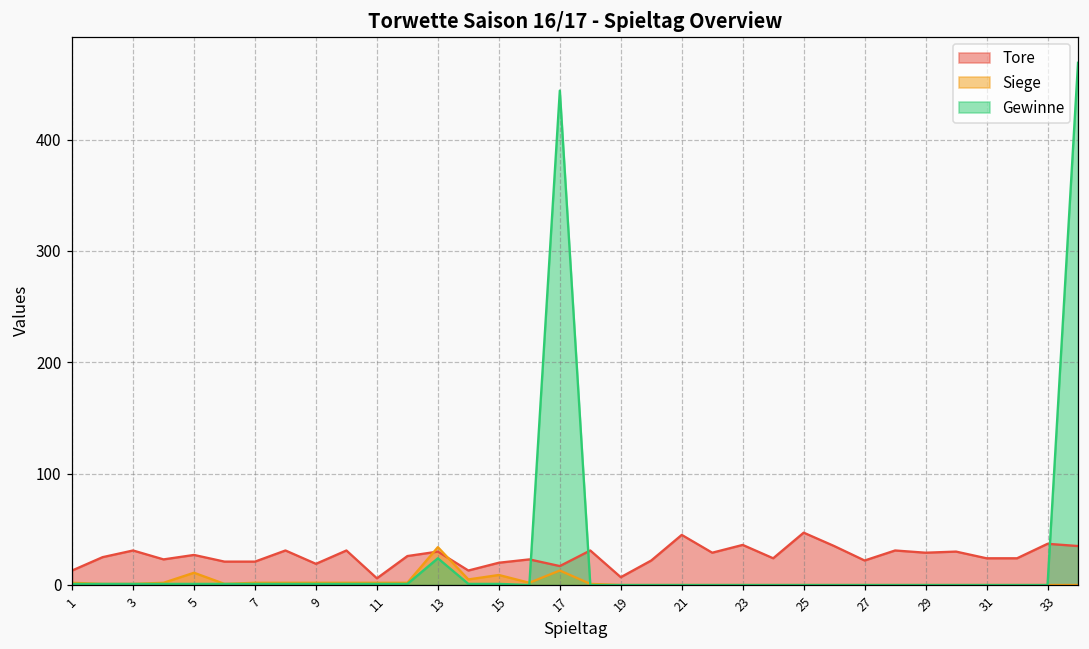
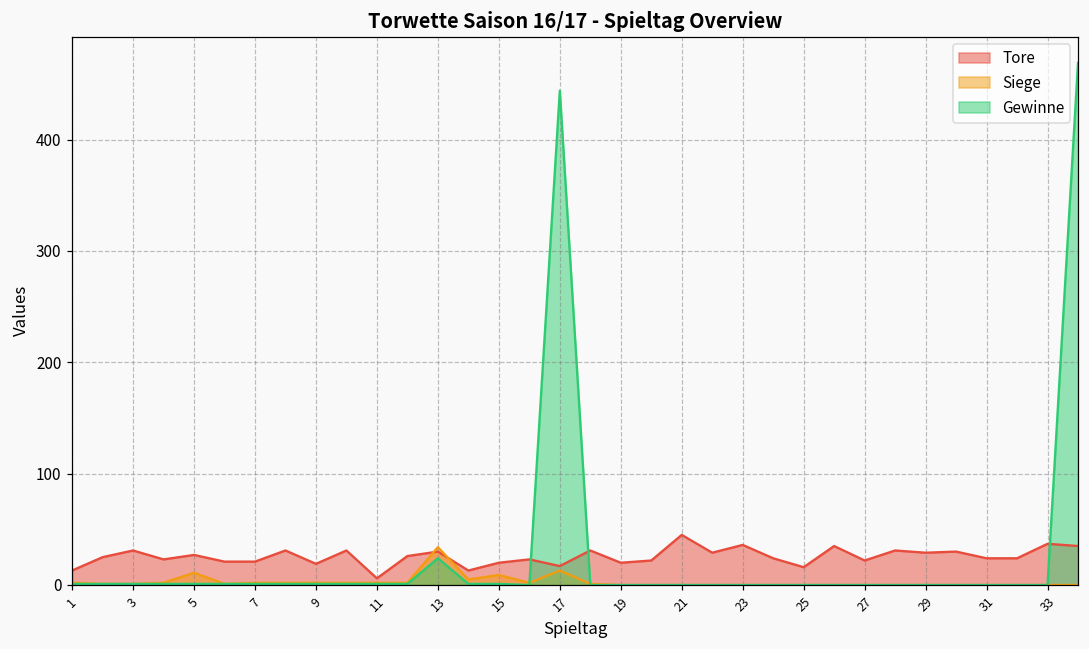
  {
    "Tore": {
      "1": 13,
      "3": 31,
      "5": 27,
      "7": 21,
      "9": 19,
      "11": 6,
      "13": 30,
      "15": 20,
      "17": 17,
-     "19": 7,
+     "19": 20,
      "21": 45,
      "23": 36,
-     "25": 47,
+     "25": 16,
      "27": 22,
      "29": 29,
      "31": 24,
      "33": 37
    },
    "Siege": {
      "5": 11,
      "13": 34,
      "15": 9,
      "17": 13
    },
    "Gewinne": {
      "5": 1,
      "13": 24,
      "15": 1,
      "17": 444
    }
  }
